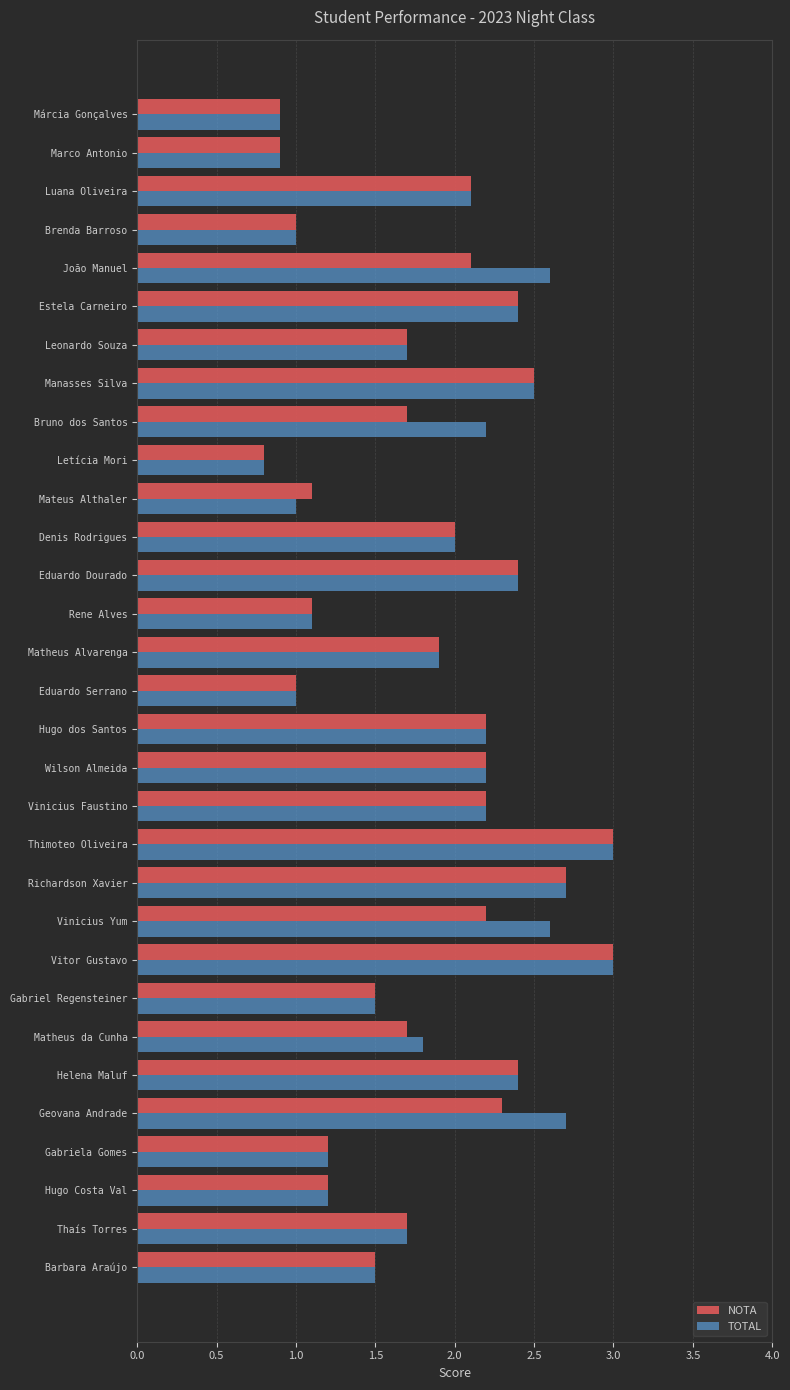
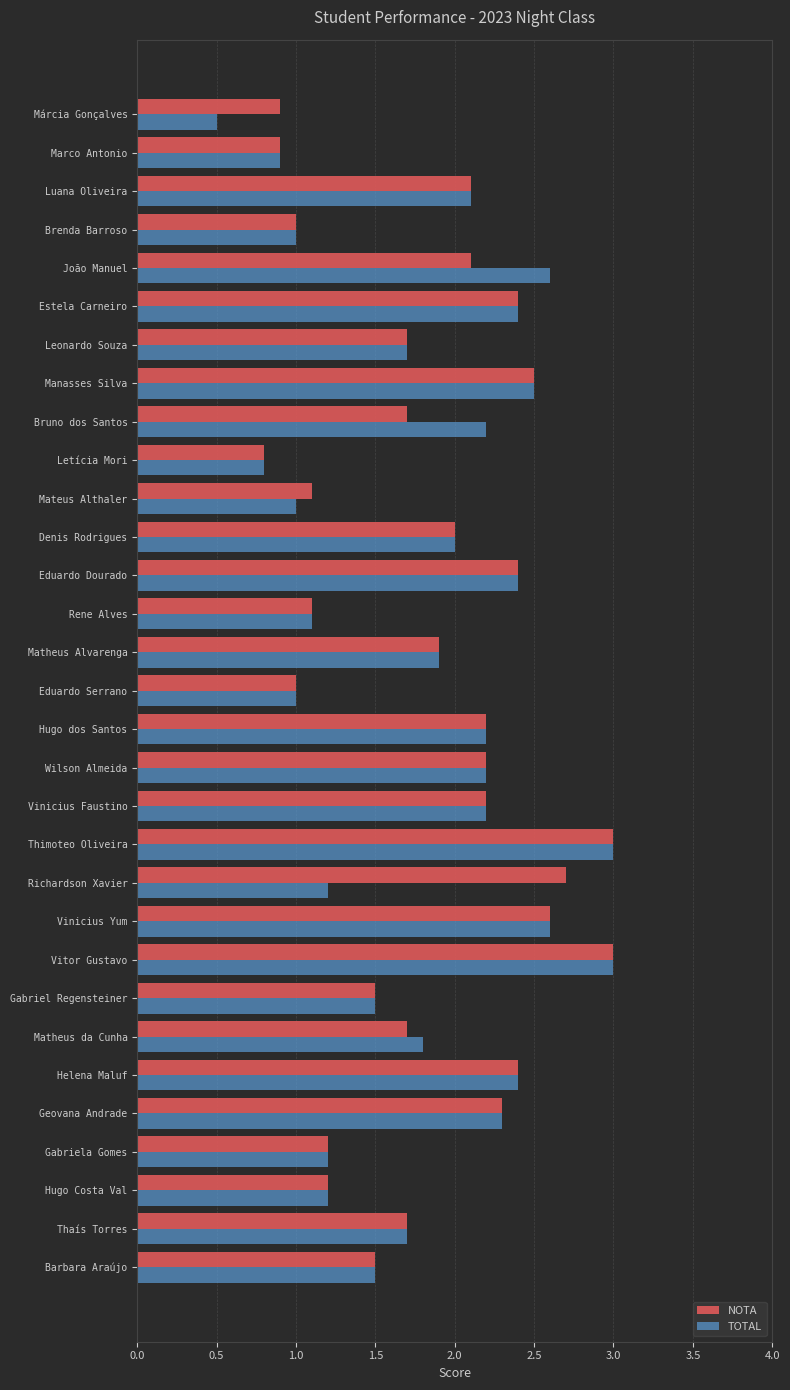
  {
    "NOTA": {
      "Márcia Gonçalves": 0.9,
      "Marco Antonio": 0.9,
      "Luana Oliveira": 2.1,
      "Brenda Barroso": 1.0,
      "João Manuel": 2.1,
      "Estela Carneiro": 2.4,
      "Leonardo Souza": 1.7,
      "Manasses Silva": 2.5,
      "Bruno dos Santos": 1.7,
      "Letícia Mori": 0.8,
      "Mateus Althaler": 1.1,
      "Denis Rodrigues": 2.0,
      "Eduardo Dourado": 2.4,
      "Rene Alves": 1.1,
      "Matheus Alvarenga": 1.9,
      "Eduardo Serrano": 1.0,
      "Hugo dos Santos": 2.2,
      "Wilson Almeida": 2.2,
      "Vinicius Faustino": 2.2,
      "Thimoteo Oliveira": 3.0,
      "Richardson Xavier": 2.7,
-     "Vinicius Yum": 2.2,
+     "Vinicius Yum": 2.6,
      "Vitor Gustavo": 3.0,
      "Gabriel Regensteiner": 1.5,
      "Matheus da Cunha": 1.7,
      "Helena Maluf": 2.4,
      "Geovana Andrade": 2.3,
      "Gabriela Gomes": 1.2,
      "Hugo Costa Val": 1.2,
      "Thaís Torres": 1.7,
      "Barbara Araújo": 1.5
    },
    "TOTAL": {
-     "Márcia Gonçalves": 0.9,
+     "Márcia Gonçalves": 0.5,
      "Marco Antonio": 0.9,
      "Luana Oliveira": 2.1,
      "Brenda Barroso": 1.0,
      "João Manuel": 2.6,
      "Estela Carneiro": 2.4,
      "Leonardo Souza": 1.7,
      "Manasses Silva": 2.5,
      "Bruno dos Santos": 2.2,
      "Letícia Mori": 0.8,
      "Mateus Althaler": 1.0,
      "Denis Rodrigues": 2.0,
      "Eduardo Dourado": 2.4,
      "Rene Alves": 1.1,
      "Matheus Alvarenga": 1.9,
      "Eduardo Serrano": 1.0,
      "Hugo dos Santos": 2.2,
      "Wilson Almeida": 2.2,
      "Vinicius Faustino": 2.2,
      "Thimoteo Oliveira": 3.0,
-     "Richardson Xavier": 2.7,
+     "Richardson Xavier": 1.2,
      "Vinicius Yum": 2.6,
      "Vitor Gustavo": 3.0,
      "Gabriel Regensteiner": 1.5,
      "Matheus da Cunha": 1.8,
      "Helena Maluf": 2.4,
-     "Geovana Andrade": 2.7,
+     "Geovana Andrade": 2.3,
      "Gabriela Gomes": 1.2,
      "Hugo Costa Val": 1.2,
      "Thaís Torres": 1.7,
      "Barbara Araújo": 1.5
    }
  }
